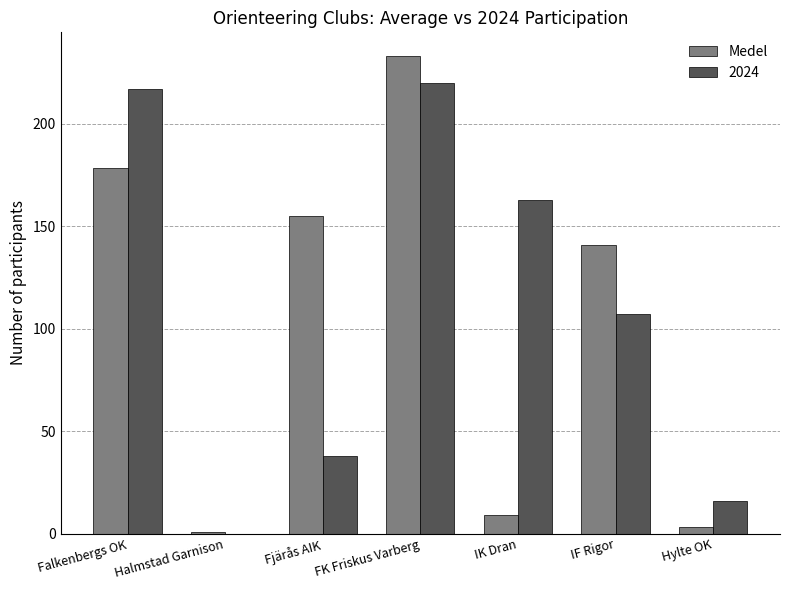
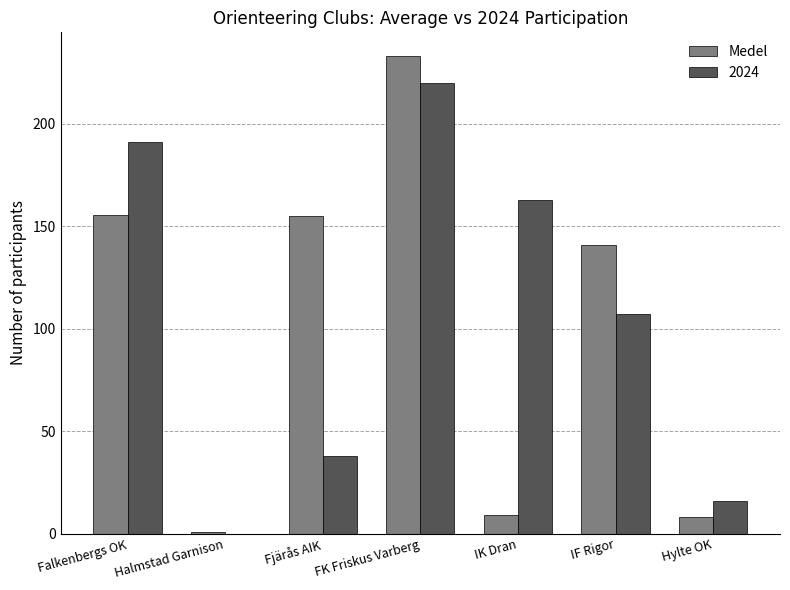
  {
    "Medel": {
-     "Falkenbergs OK": 178,
+     "Falkenbergs OK": 155,
      "Fjärås AIK": 155,
      "FK Friskus Varberg": 233,
      "IK Dran": 9,
      "IF Rigor": 141,
-     "Hylte OK": 3
+     "Hylte OK": 8
    },
    "2024": {
-     "Falkenbergs OK": 217,
+     "Falkenbergs OK": 191,
      "Halmstad Garnison": 0,
      "Fjärås AIK": 38,
      "FK Friskus Varberg": 220,
      "IK Dran": 163,
      "IF Rigor": 107,
      "Hylte OK": 16
    }
  }
